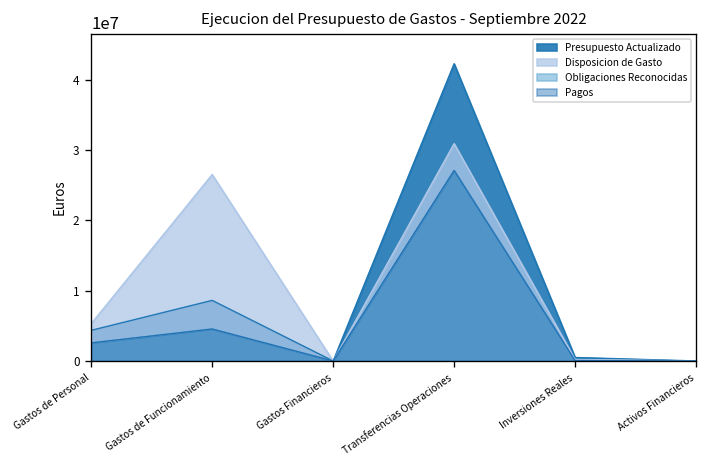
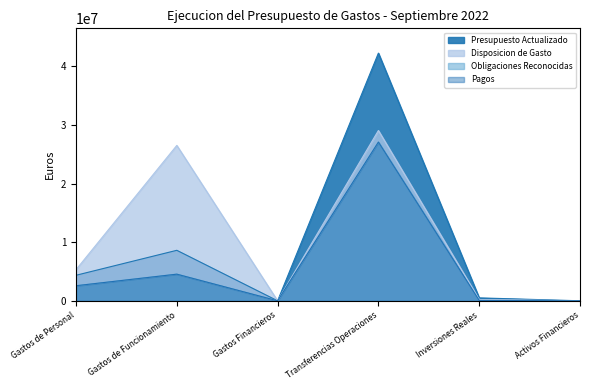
  {
    "Disposicion de Gasto": {
      "Gastos de Personal": 5000000,
      "Gastos de Funcionamiento": 27000000,
-     "Transferencias Operaciones": 31000000
+     "Transferencias Operaciones": 29000000
    }
  }
